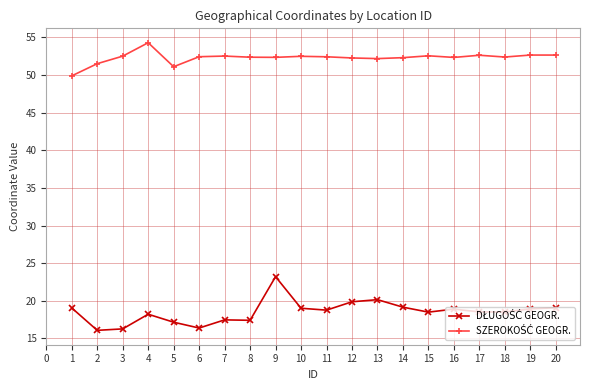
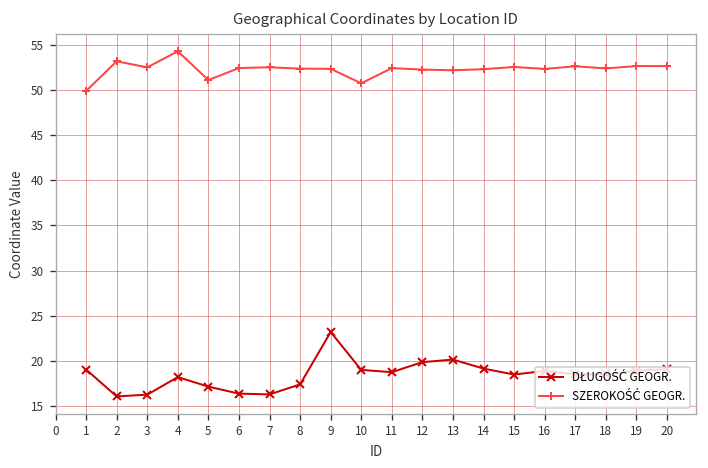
  {
    "DŁUGOŚĆ GEOGR.": {
      "1": 19,
      "2": 16,
      "3": 16,
      "4": 18,
      "5": 17,
      "6": 16,
-     "7": 17,
+     "7": 16,
      "8": 17,
      "9": 23,
      "10": 19,
      "11": 19,
      "12": 20,
      "13": 20,
      "14": 19,
      "15": 18
    },
    "SZEROKOŚĆ GEOGR.": {
      "1": 50,
-     "2": 52,
+     "2": 53,
      "3": 53,
      "4": 54,
      "5": 51,
      "6": 52,
      "7": 53,
      "8": 52,
      "9": 52,
-     "10": 52,
+     "10": 51,
      "11": 52,
      "12": 52,
      "13": 52,
      "14": 52,
      "15": 53,
      "16": 52,
      "17": 53,
      "18": 52,
      "19": 53,
      "20": 53
    }
  }
